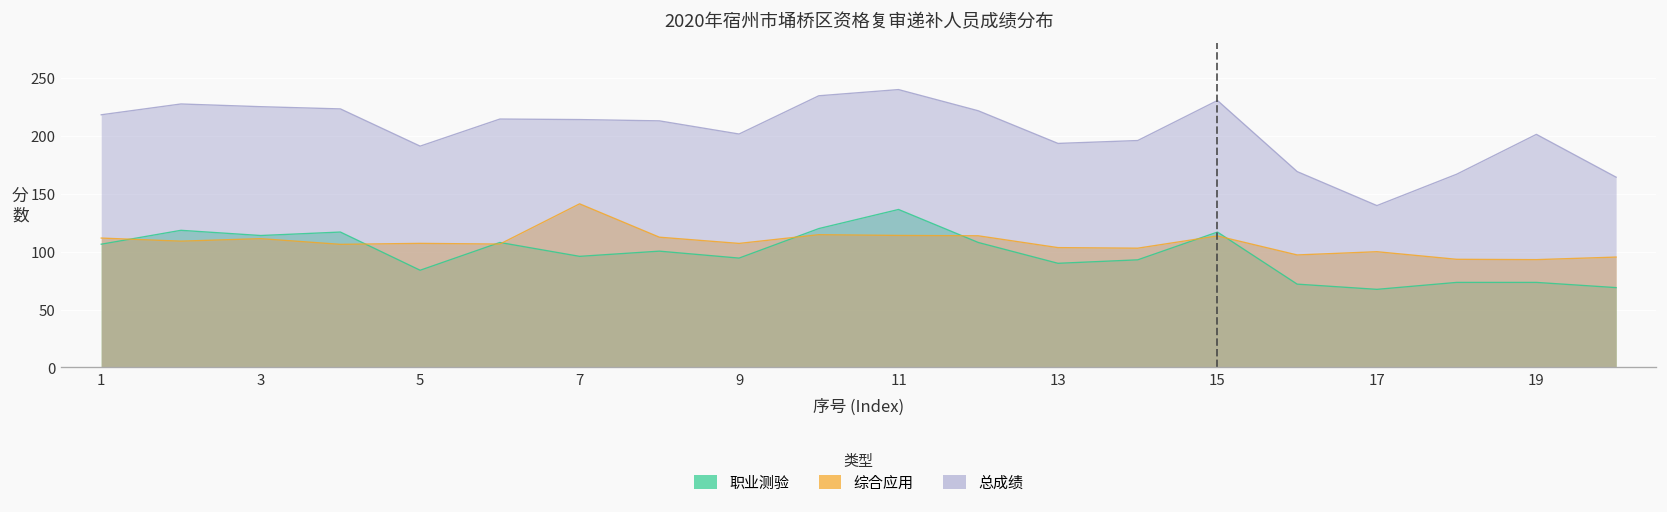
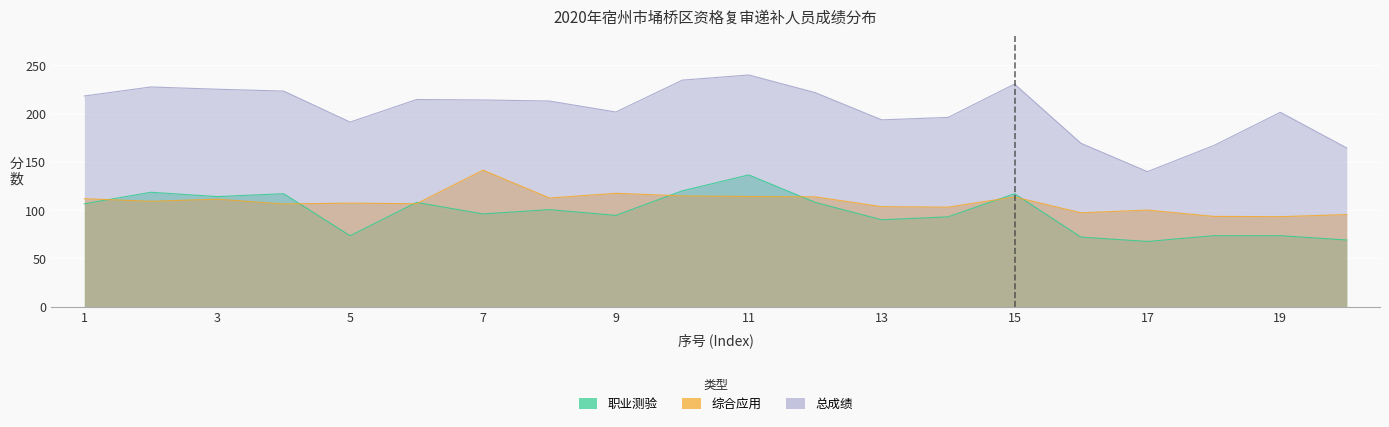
  {
    "职业测验": {
      "1": 110,
      "3": 110,
-     "5": 80,
+     "5": 70,
      "7": 100,
      "9": 90,
      "11": 140,
      "13": 90,
      "15": 120,
      "17": 70,
      "19": 70
    },
    "综合应用": {
      "1": 110,
      "3": 110,
      "5": 110,
      "7": 140,
-     "9": 110,
+     "9": 120,
      "11": 110,
      "13": 100,
      "15": 110,
      "17": 100,
      "19": 90
    },
    "总成绩": {
      "1": 220,
      "3": 230,
      "5": 190,
      "7": 210,
      "9": 200,
      "11": 240,
      "13": 190,
      "15": 230,
      "17": 140,
      "19": 200
    }
  }
